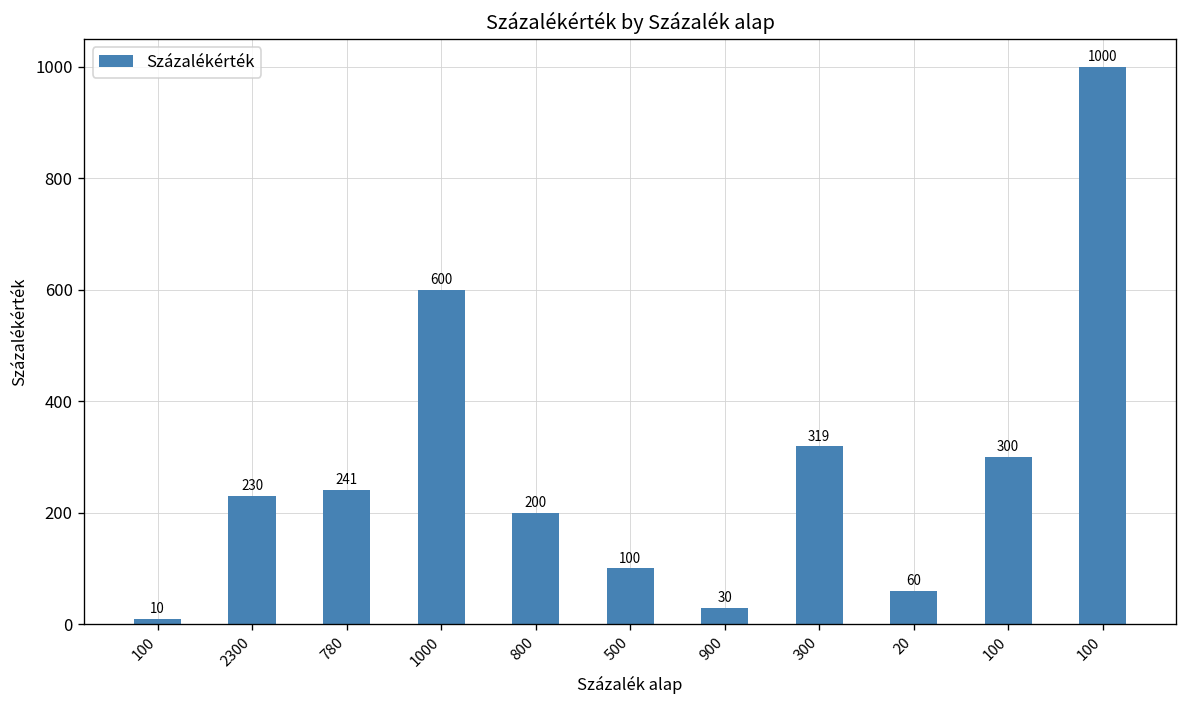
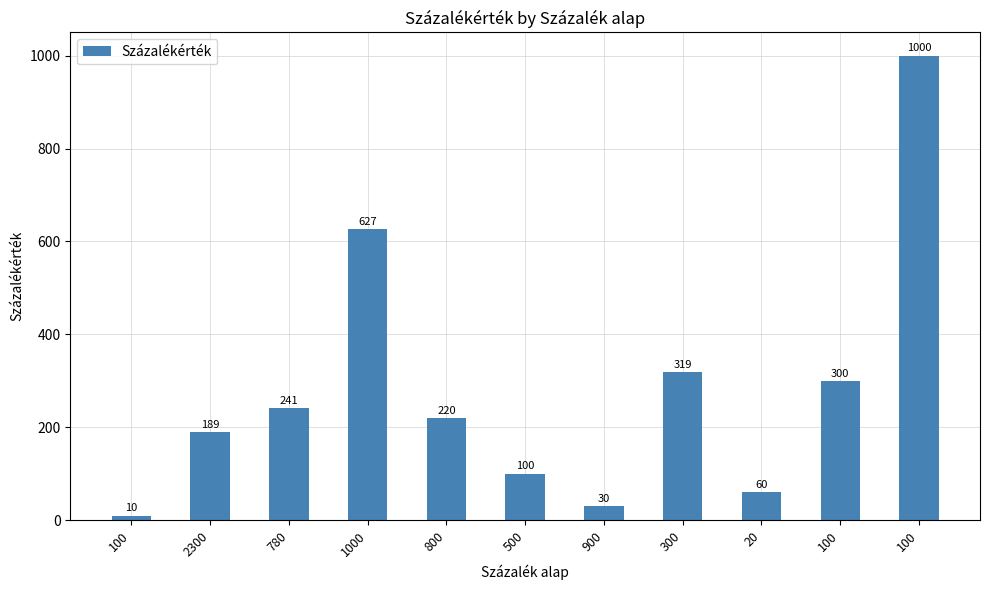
  {
-   "2300": 230,
+   "2300": 189,
    "780": 241,
-   "1000": 600,
-   "800": 200,
+   "1000": 627,
+   "800": 220,
    "500": 100,
    "900": 30,
    "300": 319,
    "20": 60
  }
